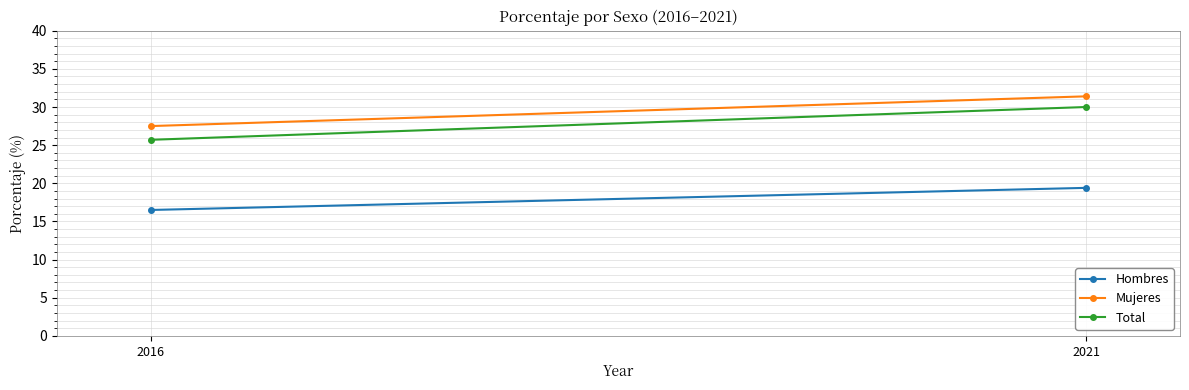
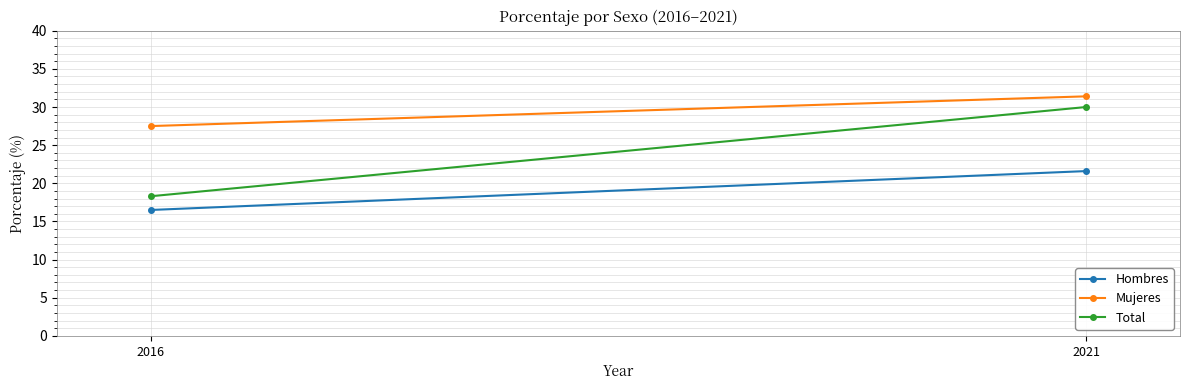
  {
    "Hombres": {
      "2016": 17,
-     "2021": 19
+     "2021": 22
    },
    "Mujeres": {
      "2016": 28,
      "2021": 31
    },
    "Total": {
-     "2016": 26,
+     "2016": 18,
      "2021": 30
    }
  }
